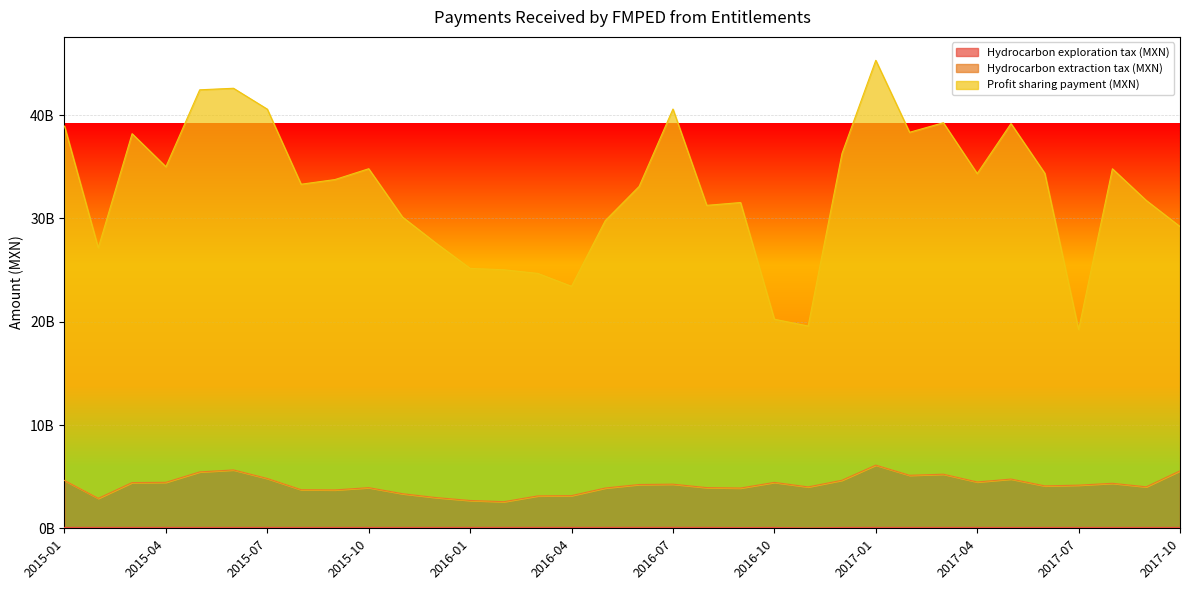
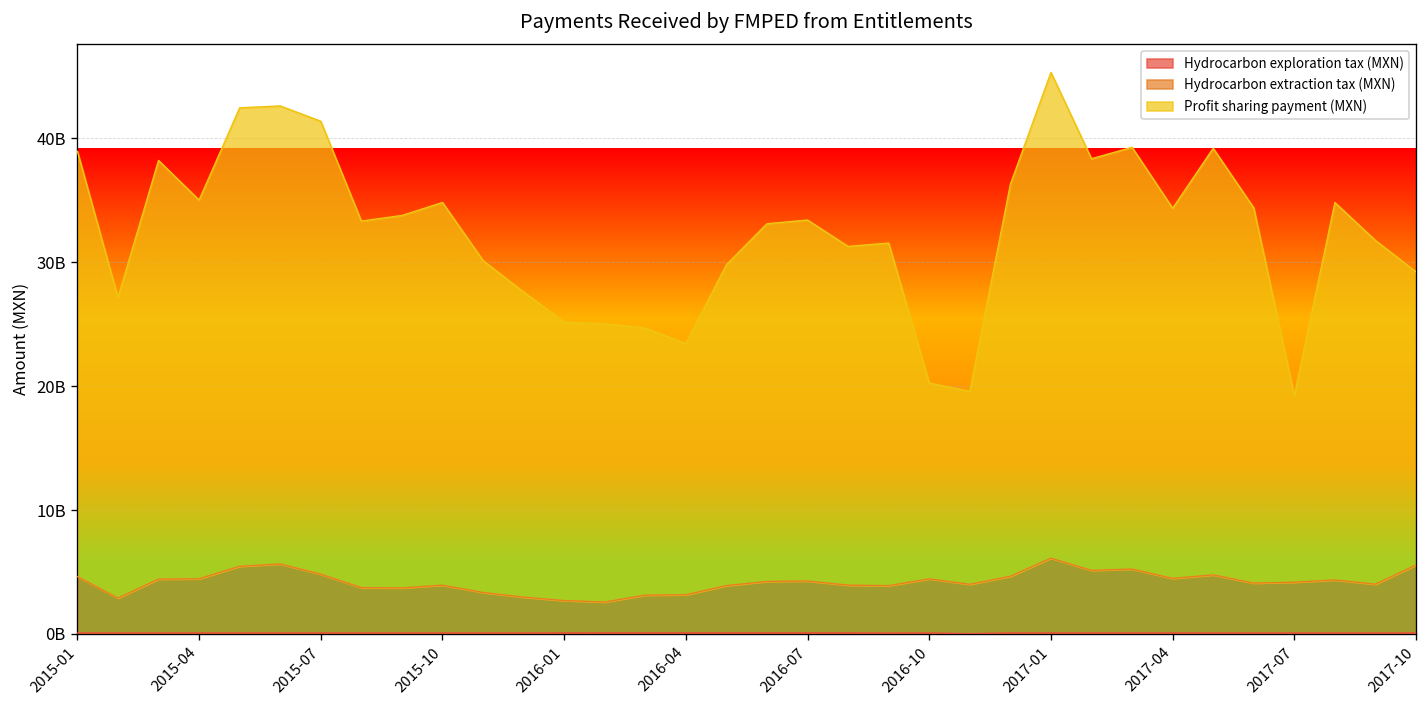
  {
    "Profit sharing payment (MXN)": {
      "2015-01": 34300000000,
      "2015-04": 30600000000,
-     "2015-07": 35800000000,
+     "2015-07": 36600000000,
      "2015-10": 30900000000,
      "2016-01": 22500000000,
      "2016-04": 20300000000,
-     "2016-07": 36300000000,
+     "2016-07": 29100000000,
      "2016-10": 15800000000,
      "2017-01": 39200000000,
      "2017-04": 29900000000,
      "2017-07": 15100000000,
      "2017-10": 23700000000
    }
  }
